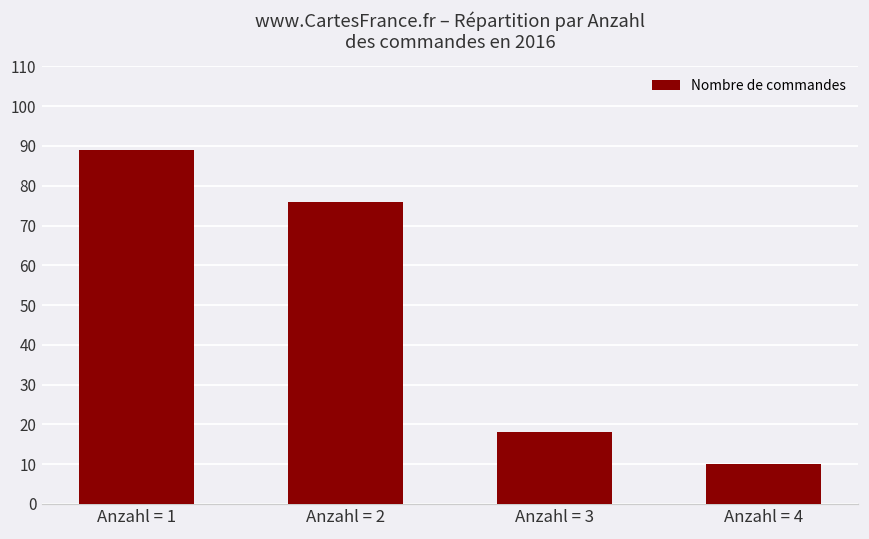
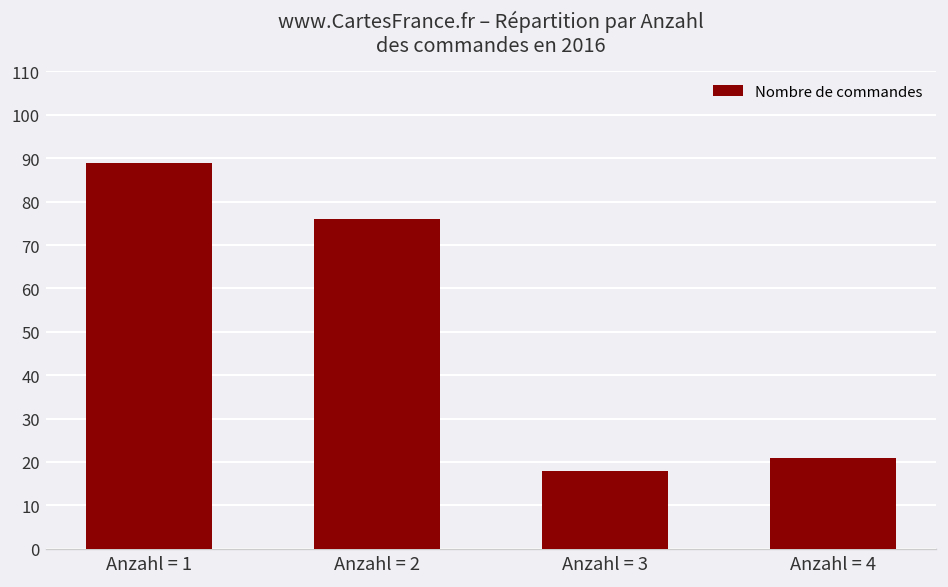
  {
    "Anzahl = 1": 89,
    "Anzahl = 2": 76,
    "Anzahl = 3": 18,
-   "Anzahl = 4": 10
+   "Anzahl = 4": 21
  }
